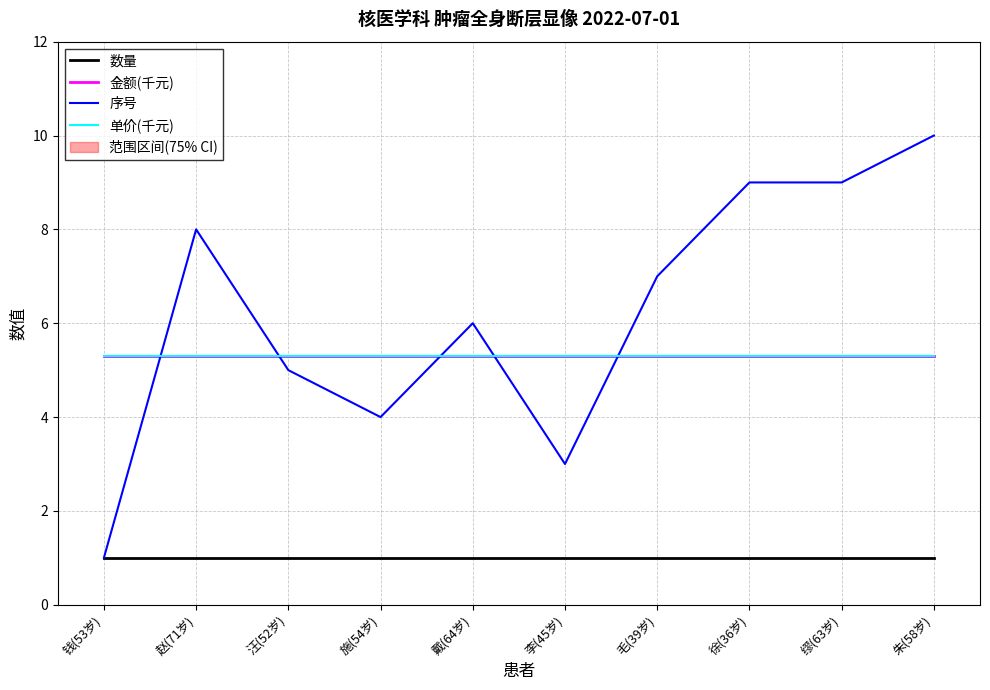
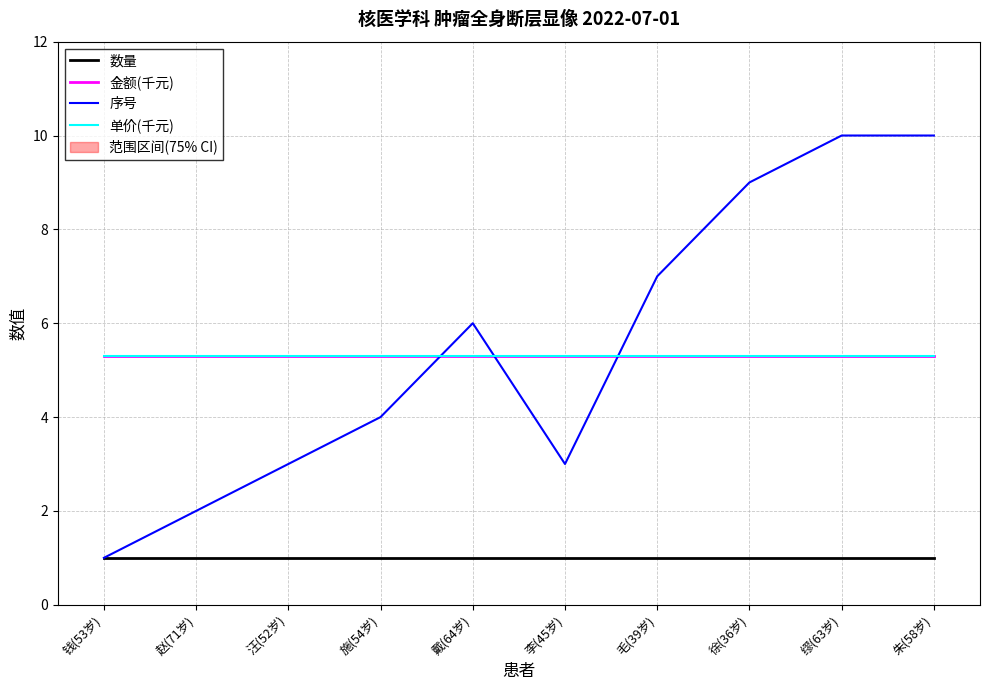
  {
    "数量": {
      "赵(71岁)": 1,
      "汪(52岁)": 1,
      "施(54岁)": 1,
      "戴(64岁)": 1,
      "李(45岁)": 1,
      "毛(39岁)": 1,
      "徐(36岁)": 1,
      "缪(63岁)": 1,
      "朱(58岁)": 1
    },
    "范围区间(75% CI)": {
      "钱(53岁)": 5.3,
      "赵(71岁)": 5.3,
      "汪(52岁)": 5.3,
      "施(54岁)": 5.3,
      "戴(64岁)": 5.3,
      "李(45岁)": 5.3,
      "毛(39岁)": 5.3,
      "徐(36岁)": 5.3,
      "缪(63岁)": 5.3,
      "朱(58岁)": 5.3
    },
    "序号": {
-     "赵(71岁)": 8,
-     "汪(52岁)": 5,
+     "赵(71岁)": 2,
+     "汪(52岁)": 3,
      "施(54岁)": 4,
      "戴(64岁)": 6,
      "李(45岁)": 3,
      "毛(39岁)": 7,
      "徐(36岁)": 9,
-     "缪(63岁)": 9,
+     "缪(63岁)": 10,
      "朱(58岁)": 10
    }
  }
